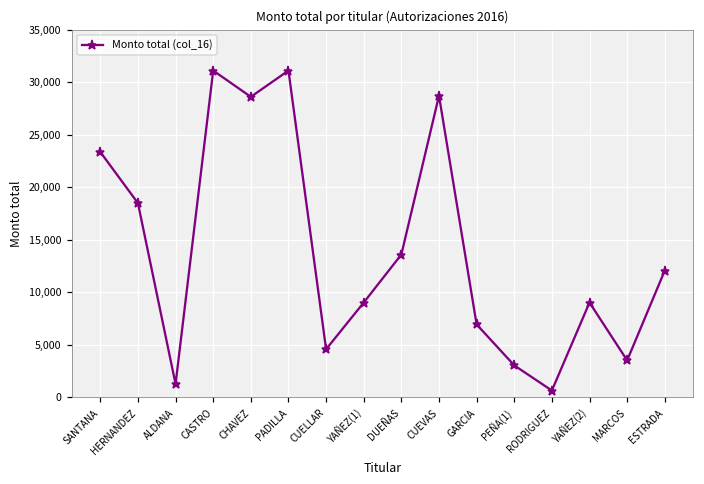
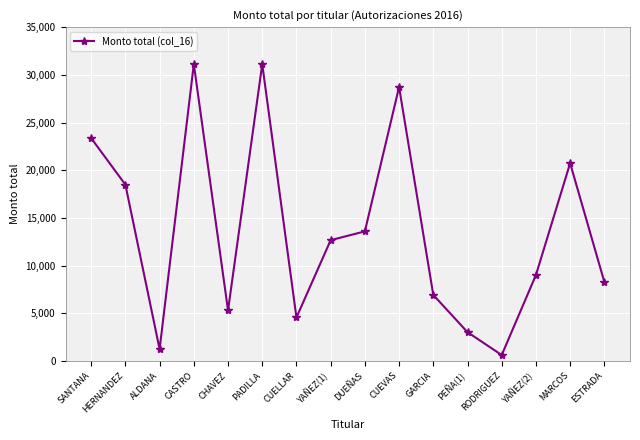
  {
    "SANTANA": "23,000",
    "HERNANDEZ": "18,000",
    "ALDANA": "1,000",
    "CASTRO": "31,000",
-   "CHAVEZ": "29,000",
+   "CHAVEZ": "5,000",
    "PADILLA": "31,000",
    "CUELLAR": "5,000",
-   "YAÑEZ(1)": "9,000",
+   "YAÑEZ(1)": "13,000",
    "DUEÑAS": "14,000",
    "CUEVAS": "29,000",
    "GARCIA": "7,000",
    "PEÑA(1)": "3,000",
    "RODRIGUEZ": "1,000",
    "YAÑEZ(2)": "9,000",
-   "MARCOS": "3,000",
-   "ESTRADA": "12,000"
+   "MARCOS": "21,000",
+   "ESTRADA": "8,000"
  }
